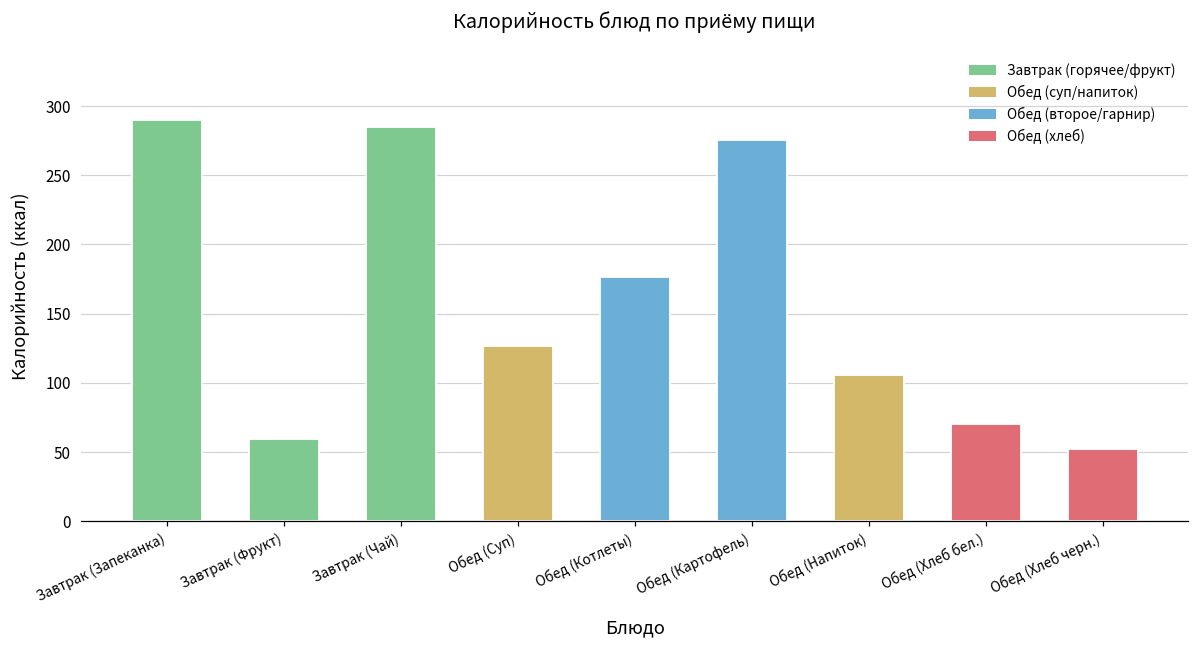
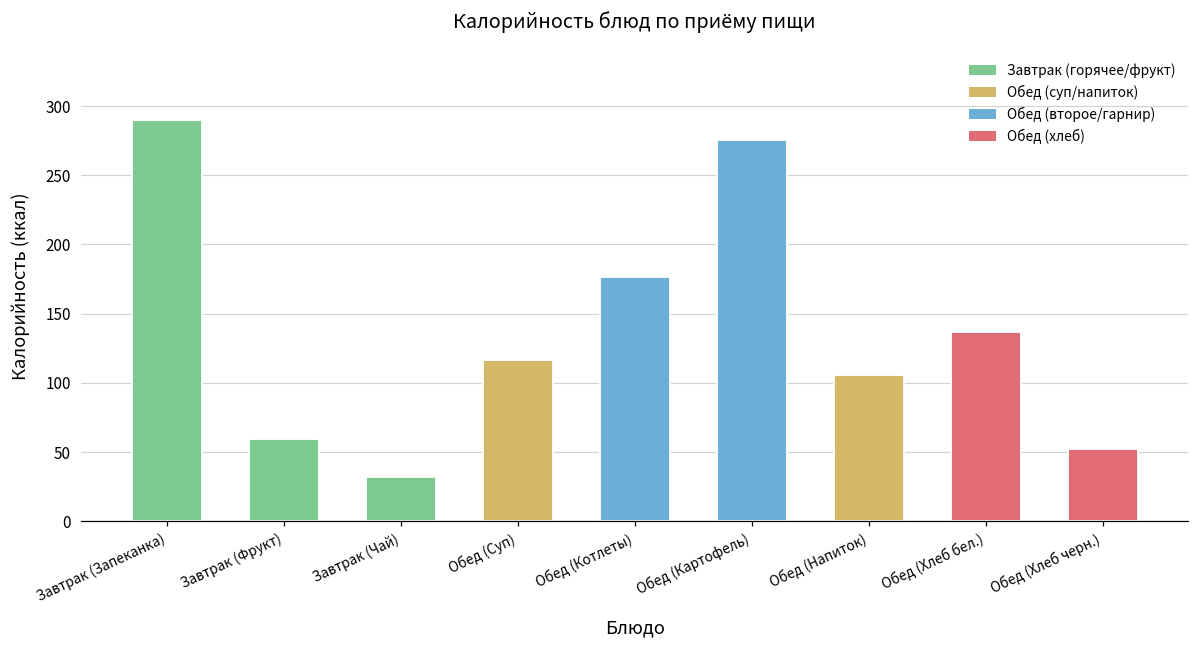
  {
    "Завтрак (Запеканка)": 290,
    "Завтрак (Фрукт)": 59,
-   "Завтрак (Чай)": 285,
-   "Обед (Суп)": 126,
+   "Завтрак (Чай)": 32,
+   "Обед (Суп)": 117,
    "Обед (Котлеты)": 176,
    "Обед (Картофель)": 276,
    "Обед (Напиток)": 106,
-   "Обед (Хлеб бел.)": 71,
+   "Обед (Хлеб бел.)": 137,
    "Обед (Хлеб черн.)": 52
  }
